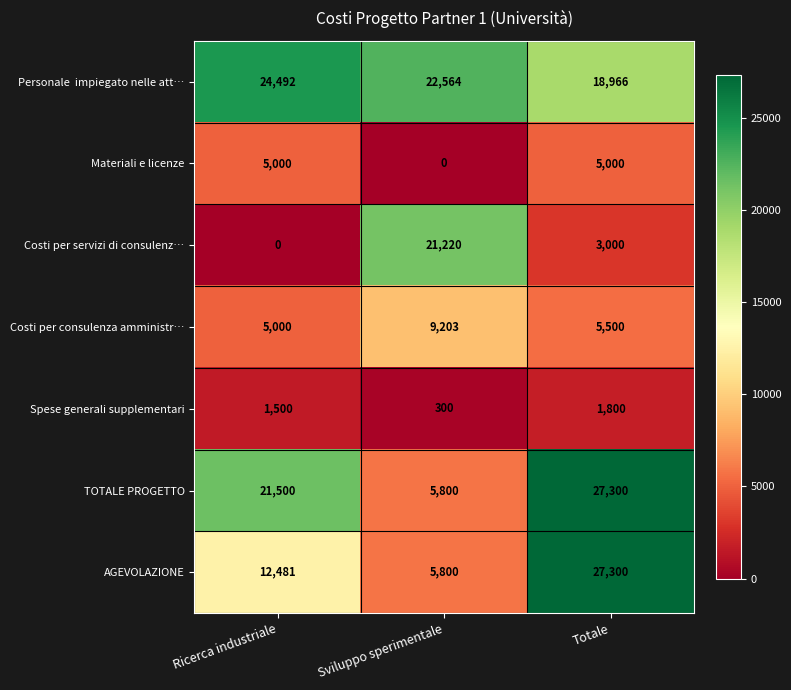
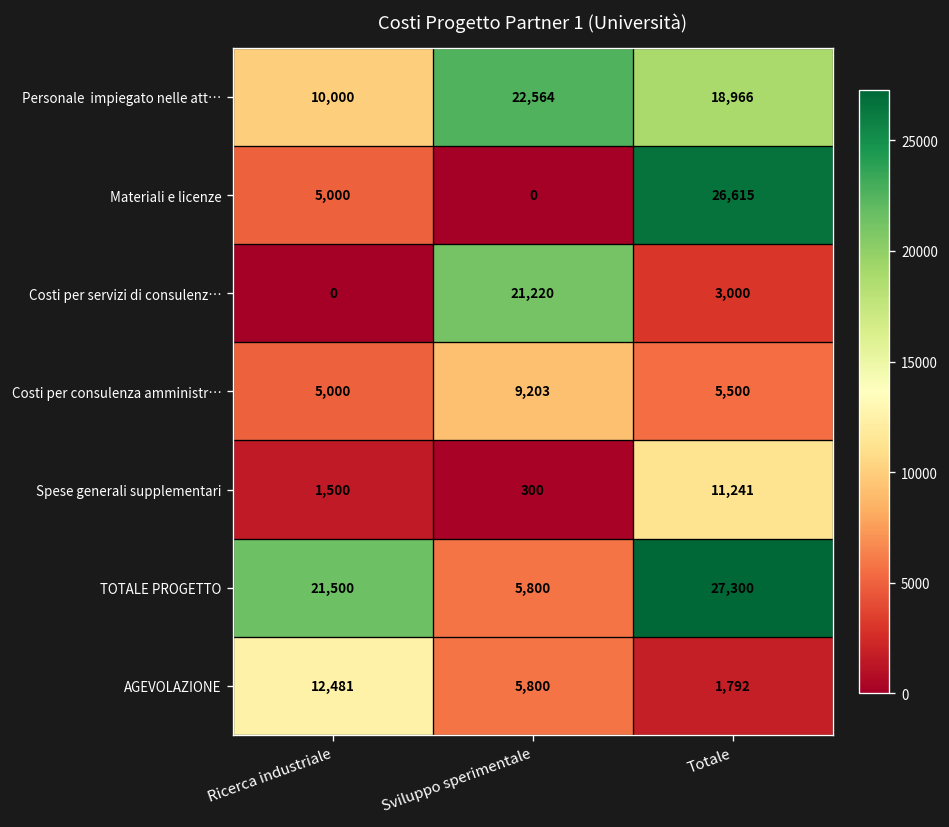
  {
    "Personale impiegato nelle att…": {
-     "Ricerca industriale": "24,492",
+     "Ricerca industriale": "10,000",
      "Sviluppo sperimentale": "22,564",
      "Totale": "18,966"
    },
    "Materiali e licenze": {
      "Ricerca industriale": "5,000",
      "Sviluppo sperimentale": "0",
-     "Totale": "5,000"
+     "Totale": "26,615"
    },
    "Costi per servizi di consulenz…": {
      "Ricerca industriale": "0",
      "Sviluppo sperimentale": "21,220",
      "Totale": "3,000"
    },
    "Costi per consulenza amministr…": {
      "Ricerca industriale": "5,000",
      "Sviluppo sperimentale": "9,203",
      "Totale": "5,500"
    },
    "Spese generali supplementari": {
      "Ricerca industriale": "1,500",
      "Sviluppo sperimentale": "300",
-     "Totale": "1,800"
+     "Totale": "11,241"
    },
    "TOTALE PROGETTO": {
      "Ricerca industriale": "21,500",
      "Sviluppo sperimentale": "5,800",
      "Totale": "27,300"
    },
    "AGEVOLAZIONE": {
      "Ricerca industriale": "12,481",
      "Sviluppo sperimentale": "5,800",
-     "Totale": "27,300"
+     "Totale": "1,792"
    }
  }
